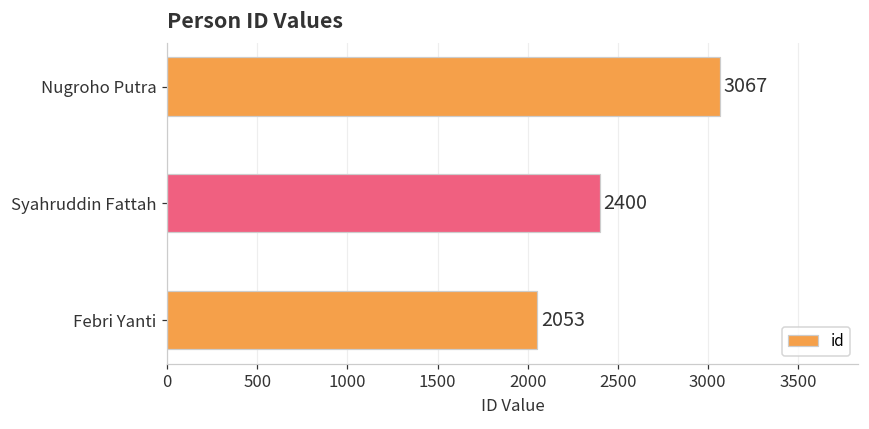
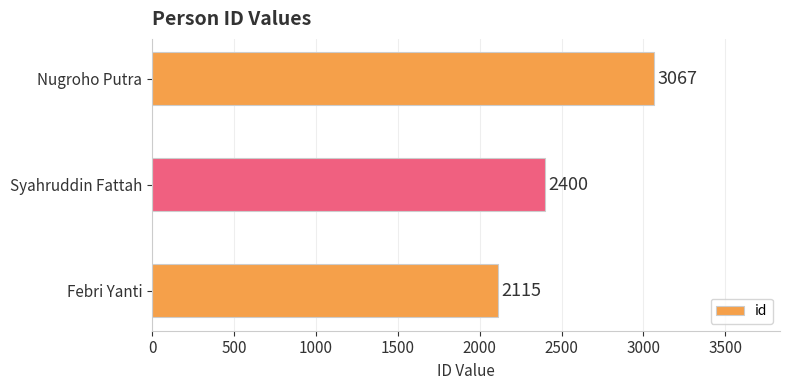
  {
    "Nugroho Putra": 3067,
    "Syahruddin Fattah": 2400,
-   "Febri Yanti": 2053
+   "Febri Yanti": 2115
  }
